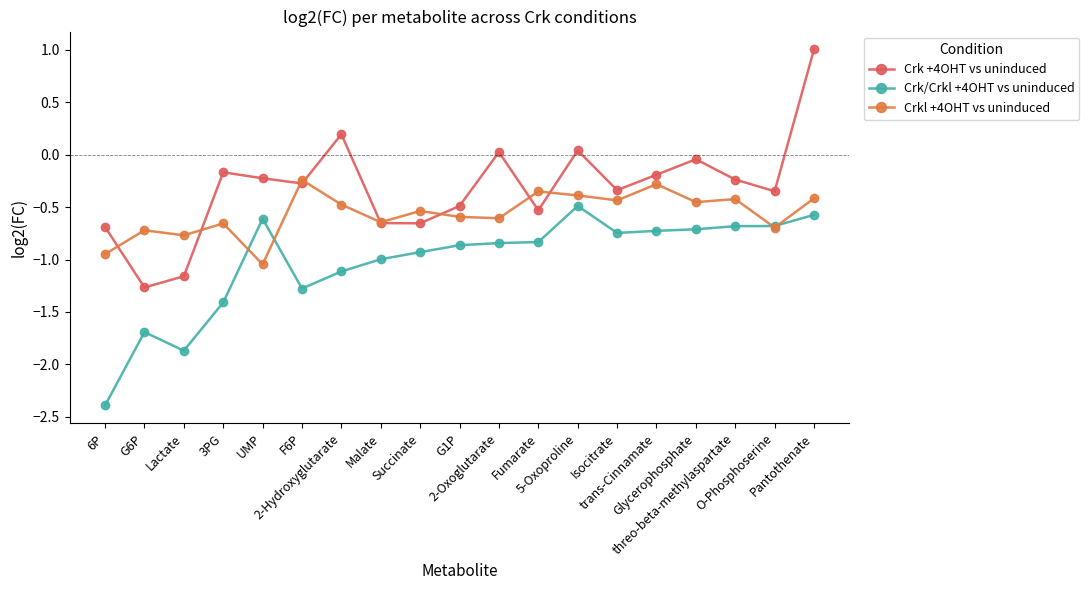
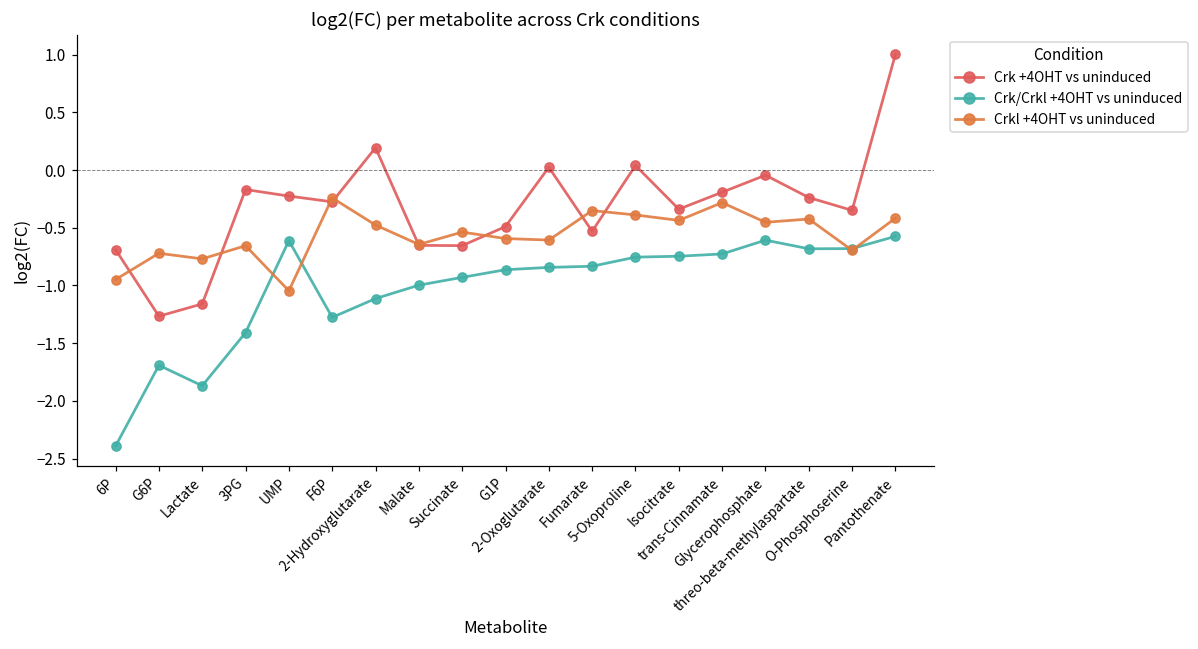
  {
    "Crk/Crkl +4OHT vs uninduced": {
      "6P": -2.39,
      "G6P": -1.69,
      "Lactate": -1.87,
      "3PG": -1.41,
      "UMP": -0.61,
      "F6P": -1.28,
      "2-Hydroxyglutarate": -1.11,
      "Malate": -1.00,
      "Succinate": -0.93,
      "G1P": -0.86,
      "2-Oxoglutarate": -0.84,
      "Fumarate": -0.83,
-     "5-Oxoproline": -0.49,
+     "5-Oxoproline": -0.75,
      "Isocitrate": -0.75,
      "trans-Cinnamate": -0.73,
-     "Glycerophosphate": -0.71,
+     "Glycerophosphate": -0.61,
      "threo-beta-methylaspartate": -0.68,
      "Pantothenate": -0.57
    }
  }
